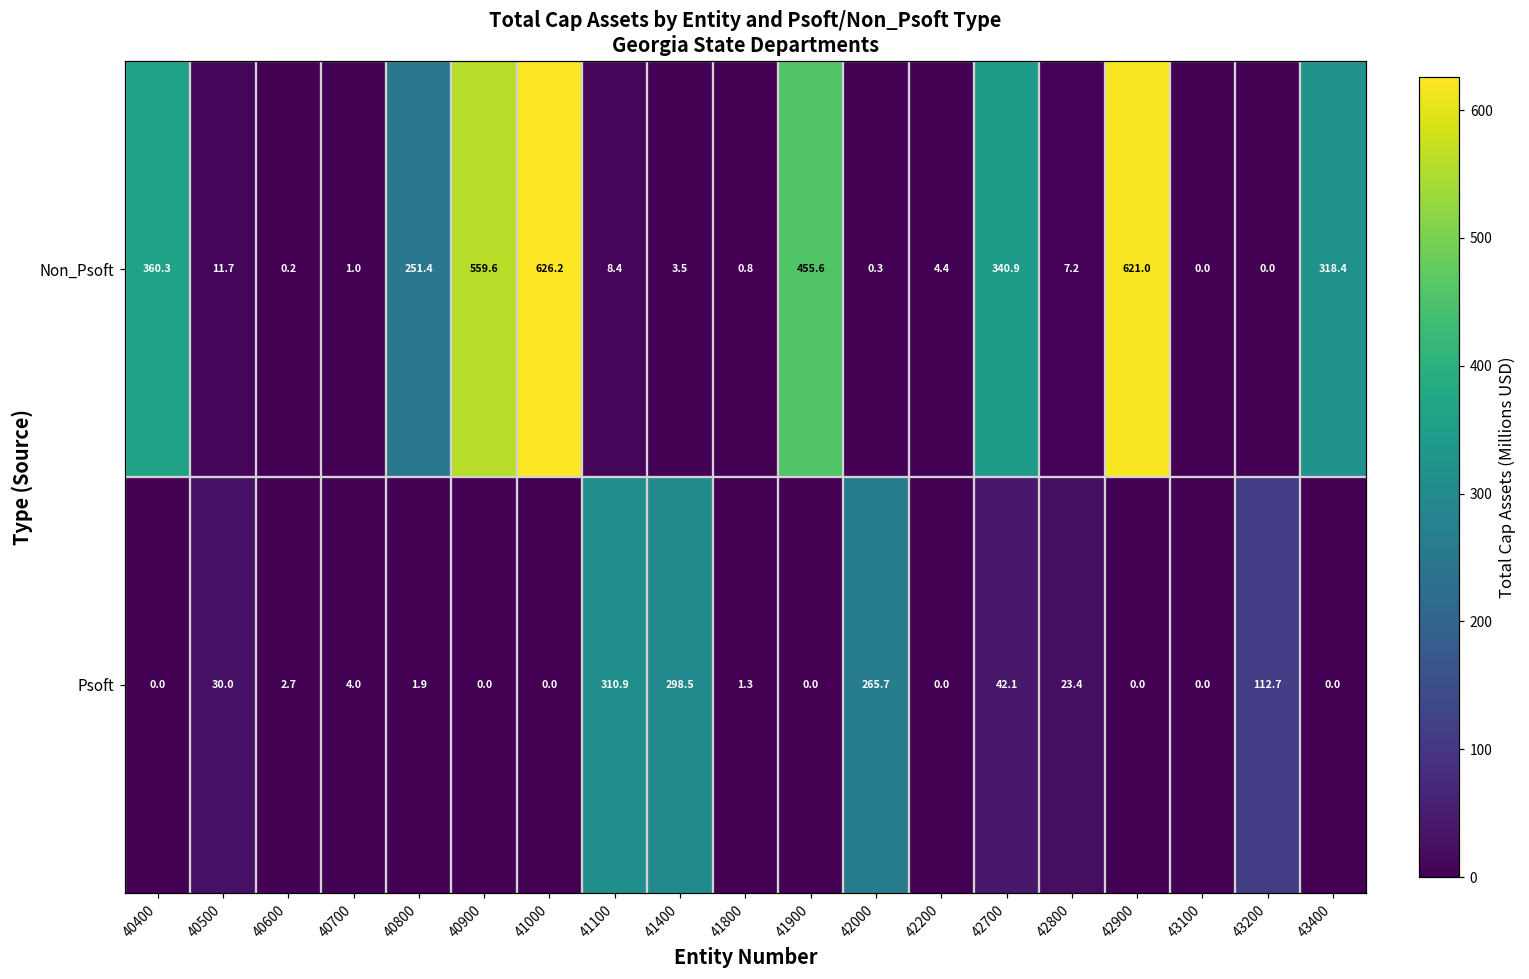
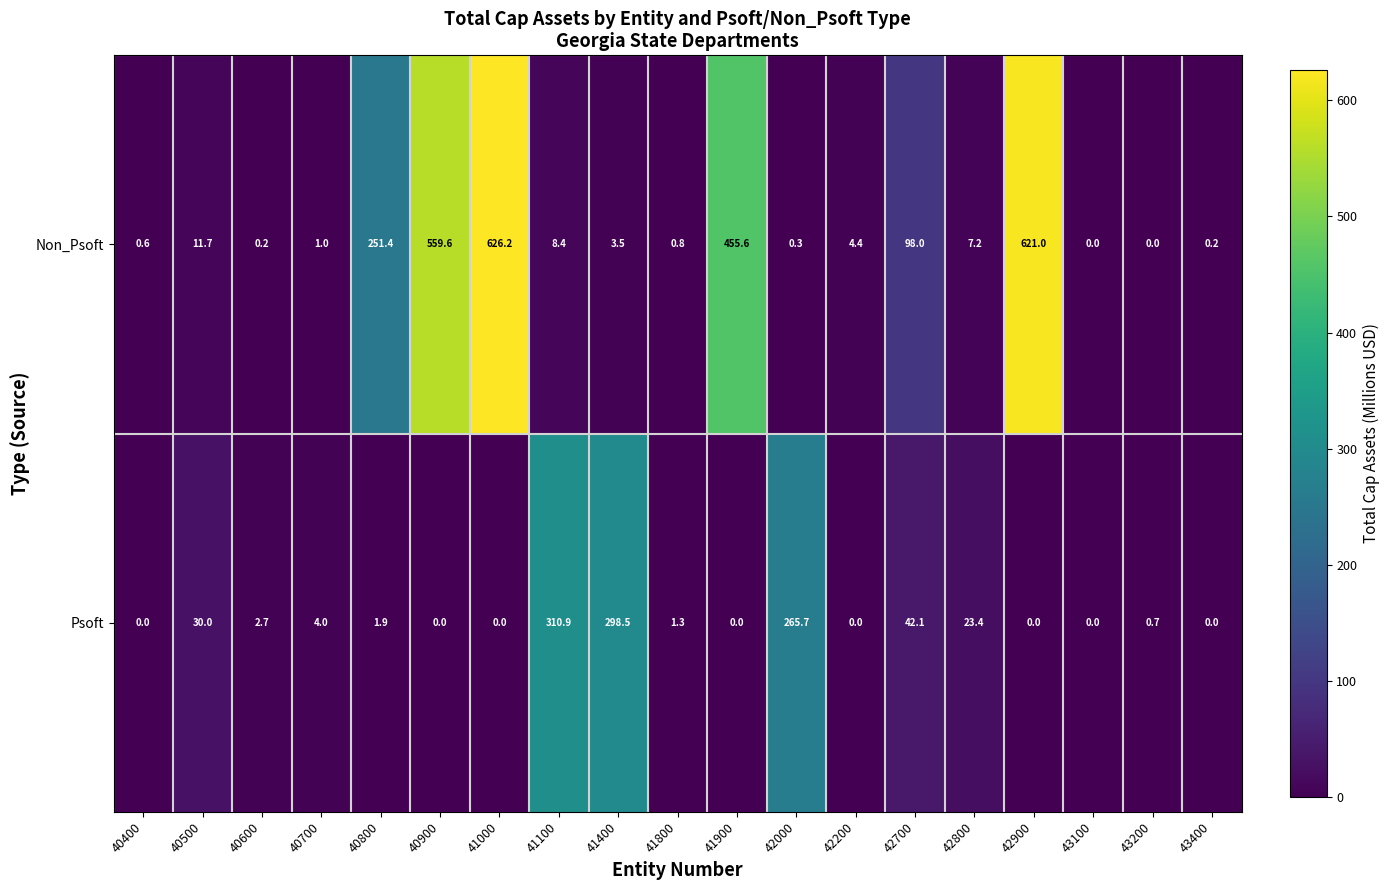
  {
    "Non_Psoft": {
-     "40400": 360.3,
+     "40400": 0.6,
      "40500": 11.7,
      "40600": 0.2,
      "40700": 1.0,
      "40800": 251.4,
      "40900": 559.6,
      "41000": 626.2,
      "41100": 8.4,
      "41400": 3.5,
      "41800": 0.8,
      "41900": 455.6,
      "42000": 0.3,
      "42200": 4.4,
-     "42700": 340.9,
+     "42700": 98.0,
      "42800": 7.2,
      "42900": 621.0,
      "43100": 0.0,
      "43200": 0.0,
-     "43400": 318.4
+     "43400": 0.2
    },
    "Psoft": {
      "40400": 0.0,
      "40500": 30.0,
      "40600": 2.7,
      "40700": 4.0,
      "40800": 1.9,
      "40900": 0.0,
      "41000": 0.0,
      "41100": 310.9,
      "41400": 298.5,
      "41800": 1.3,
      "41900": 0.0,
      "42000": 265.7,
      "42200": 0.0,
      "42700": 42.1,
      "42800": 23.4,
      "42900": 0.0,
      "43100": 0.0,
-     "43200": 112.7,
+     "43200": 0.7,
      "43400": 0.0
    }
  }
